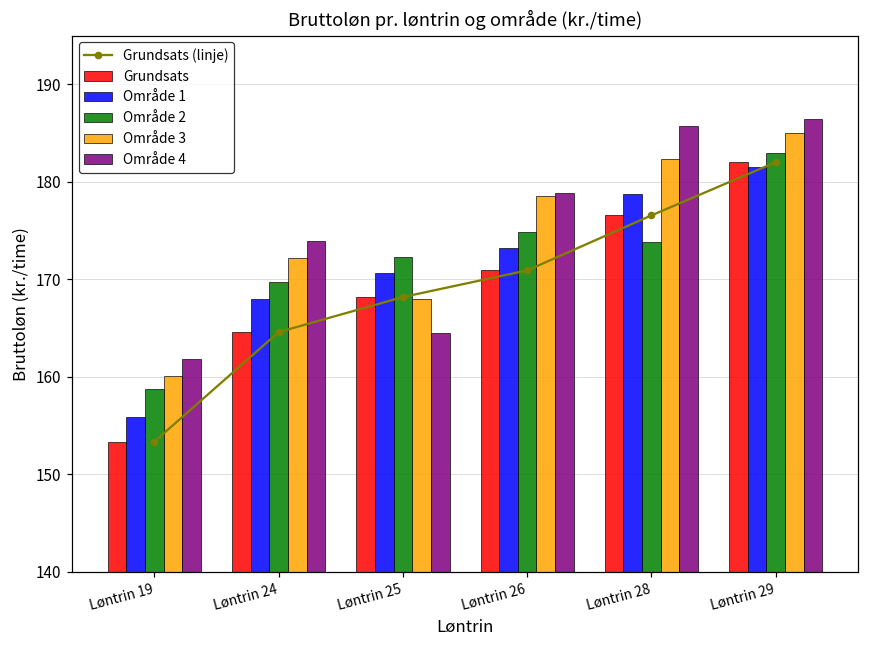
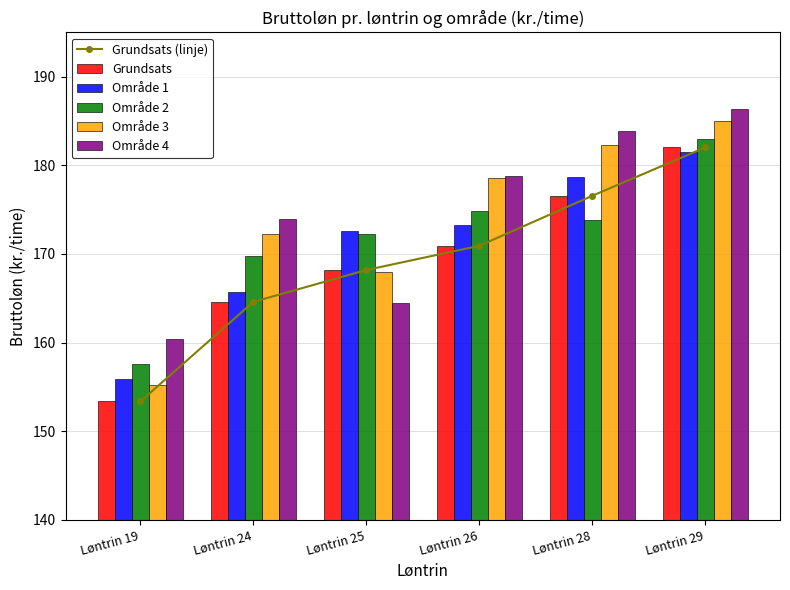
  {
    "Grundsats": {
      "Løntrin 19": 153,
      "Løntrin 24": 165,
      "Løntrin 25": 168,
      "Løntrin 26": 171,
      "Løntrin 28": 177,
      "Løntrin 29": 182
    },
    "Grundsats (linje)": {
      "Løntrin 19": 153,
      "Løntrin 24": 165,
      "Løntrin 25": 168,
      "Løntrin 26": 171,
      "Løntrin 28": 177,
      "Løntrin 29": 182
    },
    "Område 1": {
      "Løntrin 19": 156,
-     "Løntrin 24": 168,
-     "Løntrin 25": 171,
+     "Løntrin 24": 166,
+     "Løntrin 25": 173,
      "Løntrin 26": 173,
      "Løntrin 28": 179,
      "Løntrin 29": 182
    },
    "Område 2": {
-     "Løntrin 19": 159,
+     "Løntrin 19": 158,
      "Løntrin 24": 170,
      "Løntrin 25": 172,
      "Løntrin 26": 175,
      "Løntrin 28": 174,
      "Løntrin 29": 183
    },
    "Område 3": {
-     "Løntrin 19": 160,
+     "Løntrin 19": 155,
      "Løntrin 24": 172,
      "Løntrin 25": 168,
      "Løntrin 26": 179,
      "Løntrin 28": 182,
      "Løntrin 29": 185
    },
    "Område 4": {
-     "Løntrin 19": 162,
+     "Løntrin 19": 160,
      "Løntrin 24": 174,
      "Løntrin 25": 164,
      "Løntrin 26": 179,
-     "Løntrin 28": 186,
+     "Løntrin 28": 184,
      "Løntrin 29": 186
    }
  }
